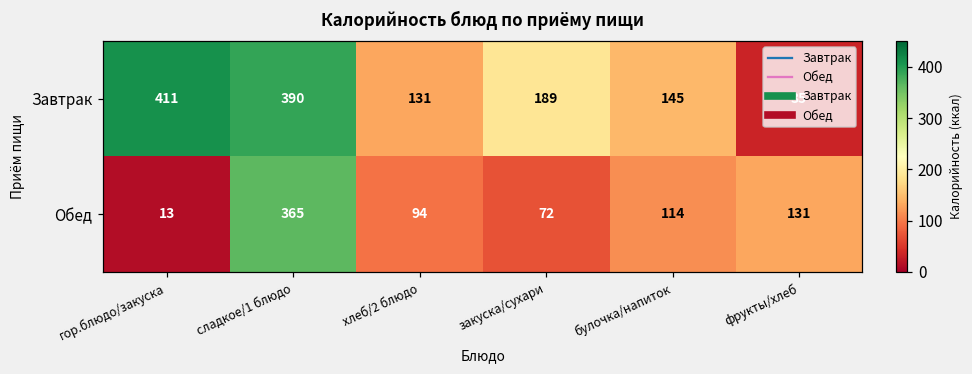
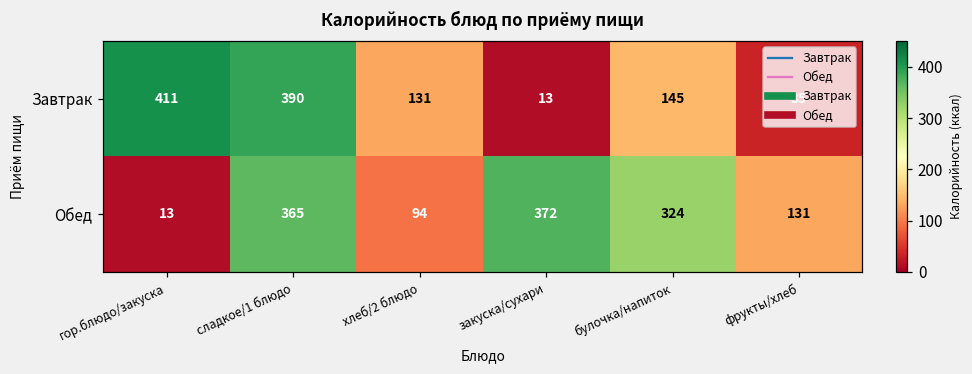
  {
    "Завтрак": {
      "гор.блюдо/закуска": 411,
      "сладкое/1 блюдо": 390,
      "хлеб/2 блюдо": 131,
-     "закуска/сухари": 189,
+     "закуска/сухари": 13,
      "булочка/напиток": 145
    },
    "Обед": {
      "гор.блюдо/закуска": 13,
      "сладкое/1 блюдо": 365,
      "хлеб/2 блюдо": 94,
-     "закуска/сухари": 72,
-     "булочка/напиток": 114,
+     "закуска/сухари": 372,
+     "булочка/напиток": 324,
      "фрукты/хлеб": 131
    }
  }
